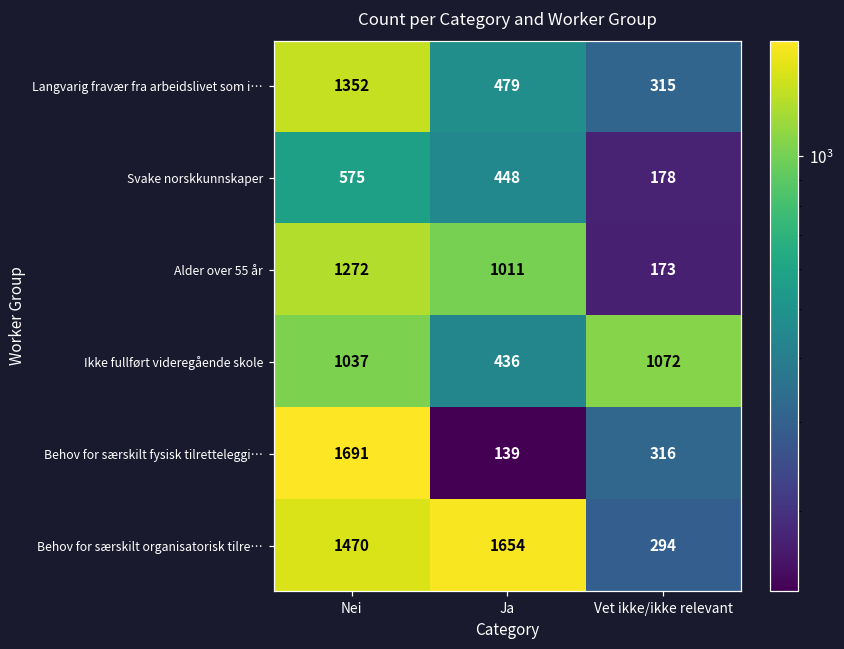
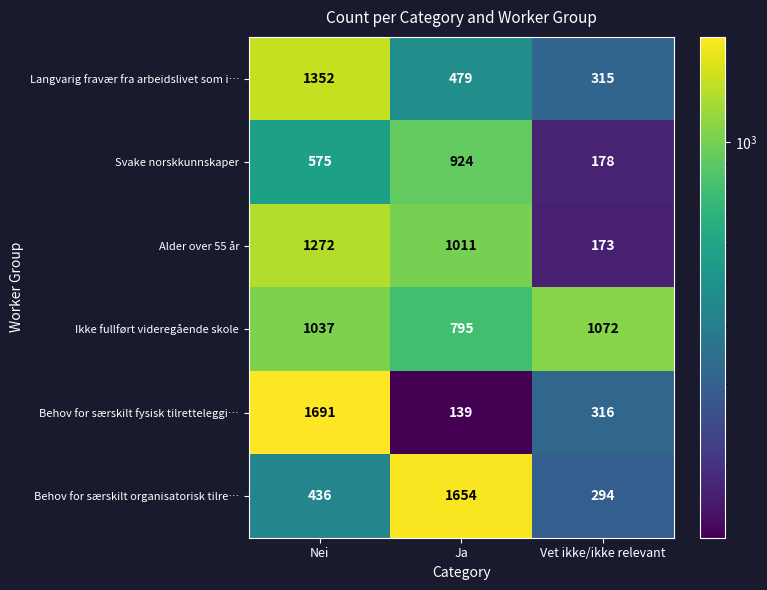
  {
    "Langvarig fravær fra arbeidslivet som i…": {
      "Nei": 1352,
      "Ja": 479,
      "Vet ikke/ikke relevant": 315
    },
    "Svake norskkunnskaper": {
      "Nei": 575,
-     "Ja": 448,
+     "Ja": 924,
      "Vet ikke/ikke relevant": 178
    },
    "Alder over 55 år": {
      "Nei": 1272,
      "Ja": 1011,
      "Vet ikke/ikke relevant": 173
    },
    "Ikke fullført videregående skole": {
      "Nei": 1037,
-     "Ja": 436,
+     "Ja": 795,
      "Vet ikke/ikke relevant": 1072
    },
    "Behov for særskilt fysisk tilretteleggi…": {
      "Nei": 1691,
      "Ja": 139,
      "Vet ikke/ikke relevant": 316
    },
    "Behov for særskilt organisatorisk tilre…": {
-     "Nei": 1470,
+     "Nei": 436,
      "Ja": 1654,
      "Vet ikke/ikke relevant": 294
    }
  }
